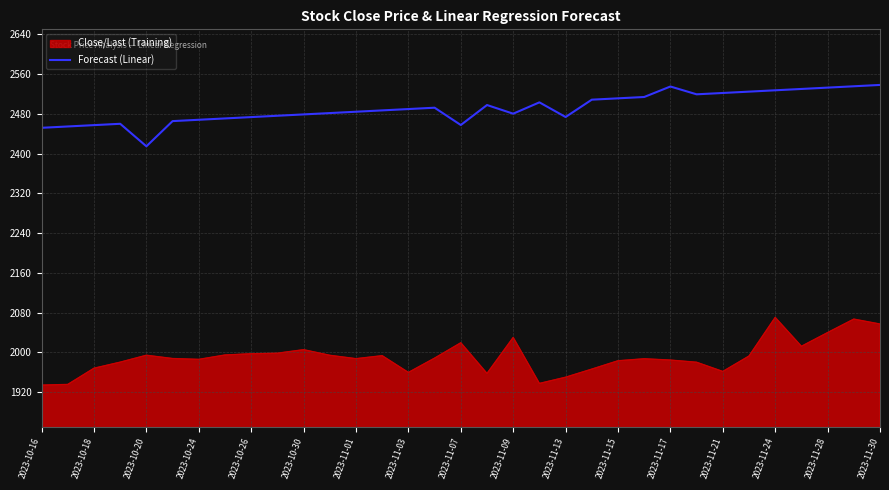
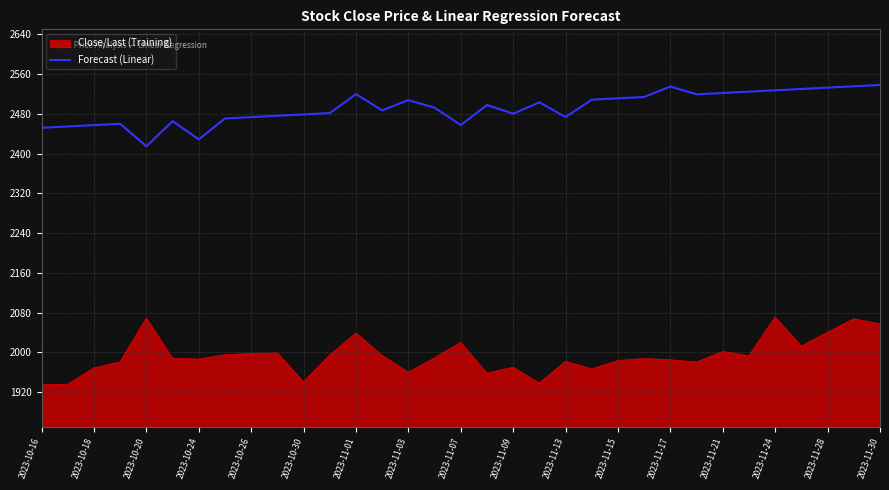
  {
    "Close/Last (Training)": {
      "2023-10-16": 1930,
      "2023-10-18": 1970,
-     "2023-10-20": 1990,
+     "2023-10-20": 2070,
      "2023-10-24": 1990,
      "2023-10-26": 2000,
-     "2023-10-30": 2010,
-     "2023-11-01": 1990,
+     "2023-10-30": 1940,
+     "2023-11-01": 2040,
      "2023-11-03": 1960,
      "2023-11-07": 2020,
-     "2023-11-09": 2030,
-     "2023-11-13": 1950,
+     "2023-11-09": 1970,
+     "2023-11-13": 1980,
      "2023-11-15": 1980,
      "2023-11-17": 1980,
-     "2023-11-21": 1960,
+     "2023-11-21": 2000,
      "2023-11-24": 2070,
      "2023-11-28": 2040,
      "2023-11-30": 2060
    },
    "Forecast (Linear)": {
      "2023-10-16": 2450,
      "2023-10-18": 2460,
      "2023-10-20": 2410,
-     "2023-10-24": 2470,
+     "2023-10-24": 2430,
      "2023-10-26": 2470,
      "2023-10-30": 2480,
-     "2023-11-01": 2480,
-     "2023-11-03": 2490,
+     "2023-11-01": 2520,
+     "2023-11-03": 2510,
      "2023-11-07": 2460,
      "2023-11-09": 2480,
      "2023-11-13": 2470,
      "2023-11-15": 2510,
      "2023-11-17": 2530,
      "2023-11-21": 2520,
      "2023-11-24": 2530,
      "2023-11-28": 2530,
      "2023-11-30": 2540
    }
  }
